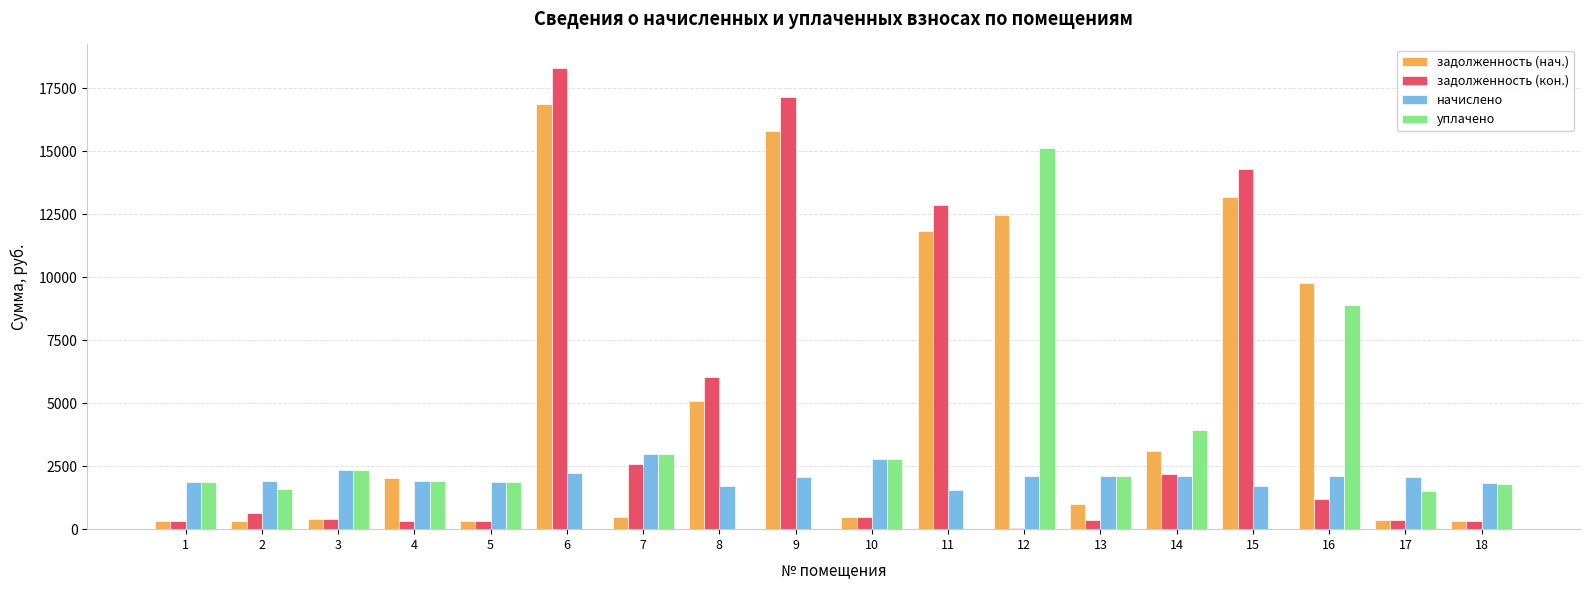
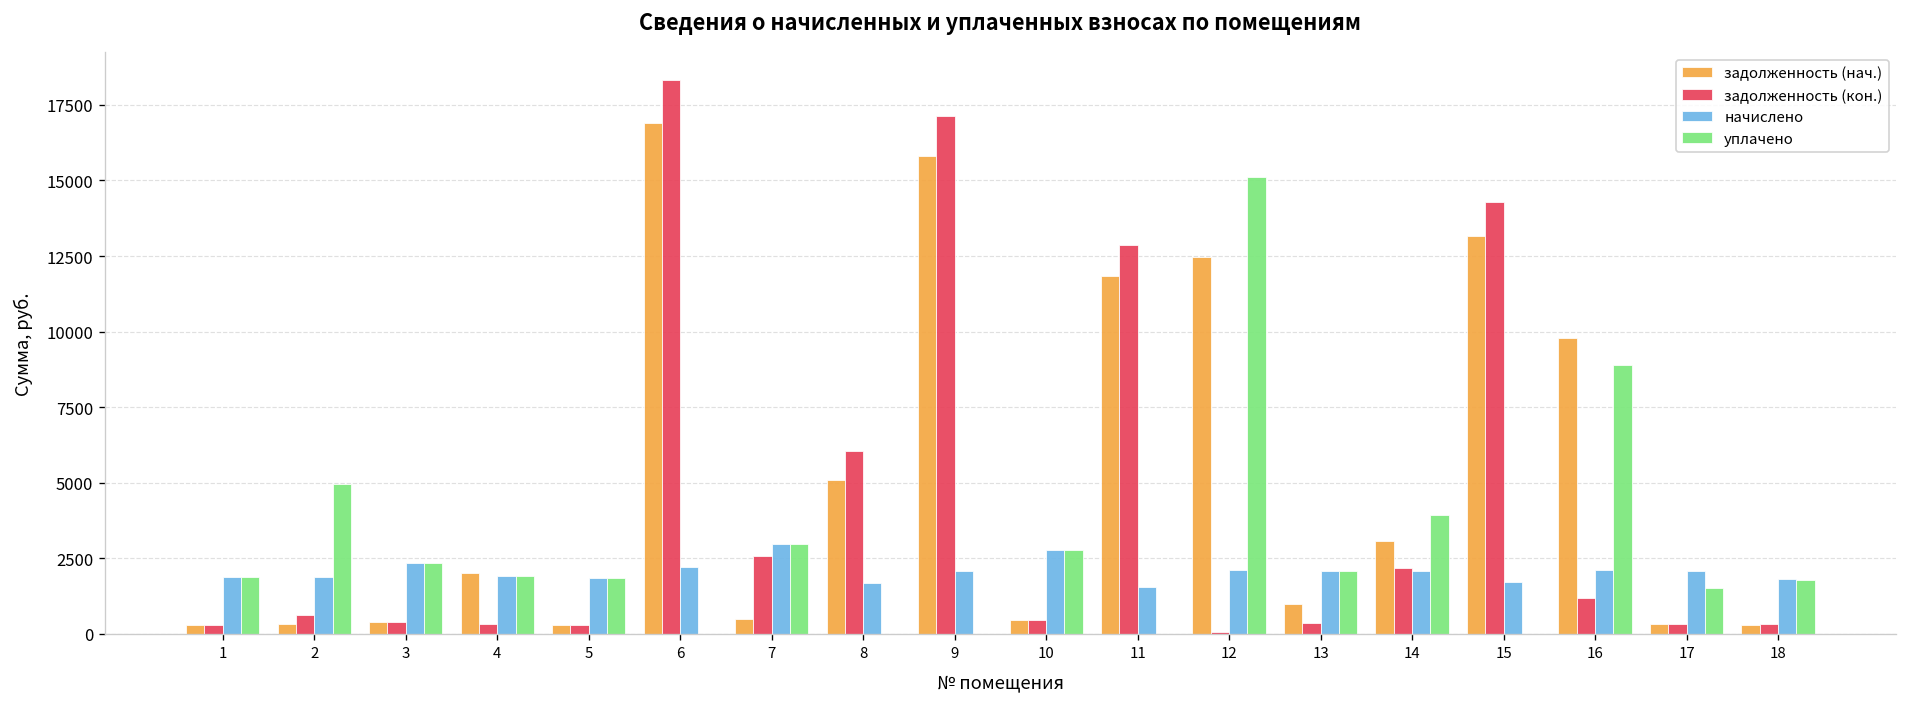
  {
    "задолженность (нач.)": {
      "1": 300,
      "2": 300,
      "3": 400,
      "4": 2000,
      "5": 300,
      "6": 16900,
      "7": 500,
      "8": 5100,
      "9": 15800,
      "10": 500,
      "11": 11800,
      "12": 12500,
      "13": 1000,
      "14": 3100,
      "15": 13200,
      "16": 9800,
      "17": 300,
      "18": 300
    },
    "задолженность (кон.)": {
      "1": 300,
      "2": 600,
      "3": 400,
      "4": 300,
      "5": 300,
      "6": 18300,
      "7": 2600,
      "8": 6000,
      "9": 17100,
      "10": 500,
      "11": 12900,
      "13": 300,
      "14": 2200,
      "15": 14300,
      "16": 1200,
      "17": 300,
      "18": 300
    },
    "начислено": {
      "1": 1900,
      "2": 1900,
      "3": 2300,
      "4": 1900,
      "5": 1900,
      "6": 2200,
      "7": 3000,
      "8": 1700,
      "9": 2100,
      "10": 2800,
      "11": 1600,
      "12": 2100,
      "13": 2100,
      "14": 2100,
      "15": 1700,
      "16": 2100,
      "17": 2100,
      "18": 1800
    },
    "уплачено": {
      "1": 1900,
-     "2": 1600,
+     "2": 5000,
      "3": 2300,
      "4": 1900,
      "5": 1900,
      "6": 0,
      "7": 3000,
      "8": 0,
      "9": 0,
      "10": 2800,
      "11": 0,
      "12": 15100,
      "13": 2100,
      "14": 3900,
      "15": 0,
      "16": 8900,
      "17": 1500,
      "18": 1800
    }
  }
